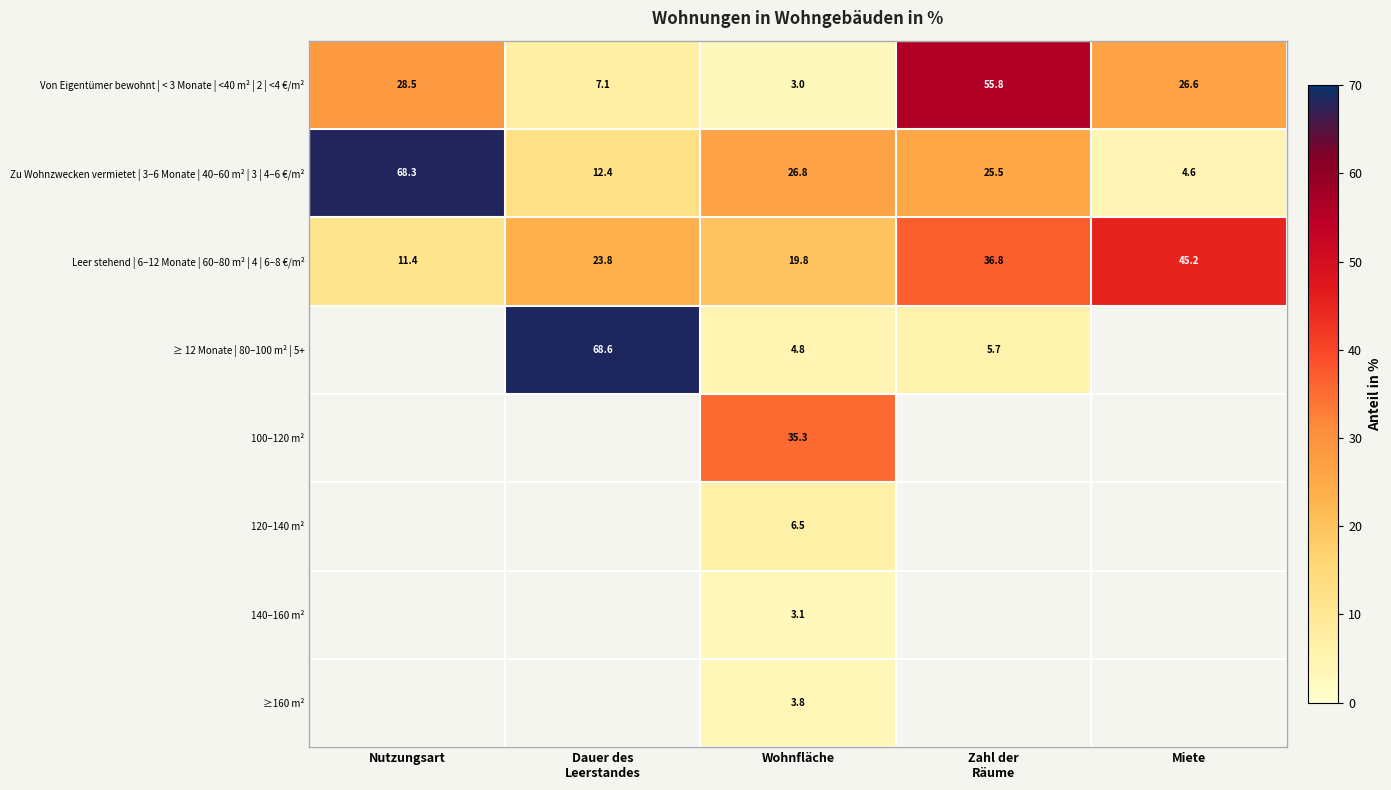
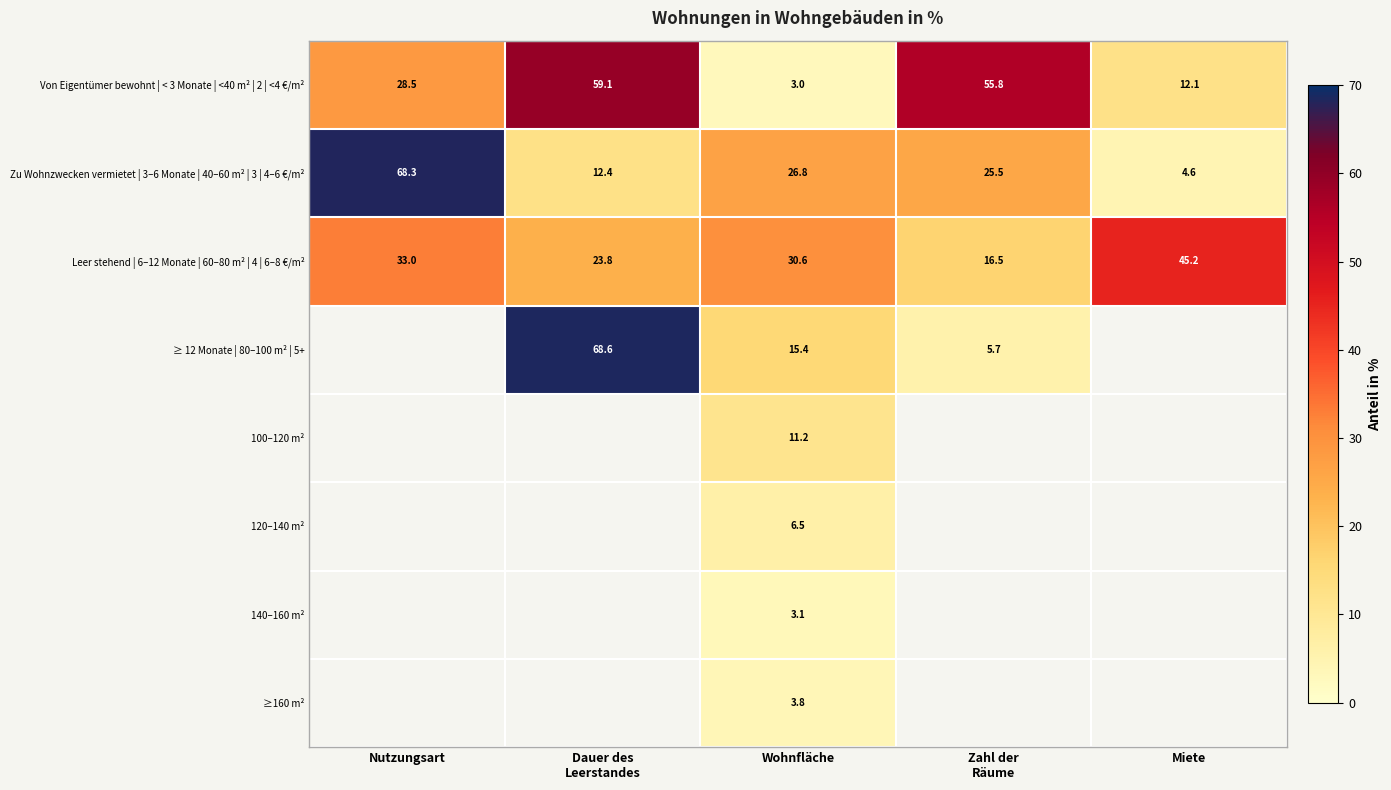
  {
    "Von Eigentümer bewohnt | < 3 Monate | <40 m² | 2 | <4 €/m²": {
      "Nutzungsart": 28.5,
-     "Dauer des Leerstandes": 7.1,
+     "Dauer des Leerstandes": 59.1,
      "Wohnfläche": 3.0,
      "Zahl der Räume": 55.8,
-     "Miete": 26.6
+     "Miete": 12.1
    },
    "Zu Wohnzwecken vermietet | 3–6 Monate | 40–60 m² | 3 | 4–6 €/m²": {
      "Nutzungsart": 68.3,
      "Dauer des Leerstandes": 12.4,
      "Wohnfläche": 26.8,
      "Zahl der Räume": 25.5,
      "Miete": 4.6
    },
    "Leer stehend | 6–12 Monate | 60–80 m² | 4 | 6–8 €/m²": {
-     "Nutzungsart": 11.4,
+     "Nutzungsart": 33.0,
      "Dauer des Leerstandes": 23.8,
-     "Wohnfläche": 19.8,
-     "Zahl der Räume": 36.8,
+     "Wohnfläche": 30.6,
+     "Zahl der Räume": 16.5,
      "Miete": 45.2
    },
    "≥ 12 Monate | 80–100 m² | 5+": {
      "Dauer des Leerstandes": 68.6,
-     "Wohnfläche": 4.8,
+     "Wohnfläche": 15.4,
      "Zahl der Räume": 5.7
    },
    "100–120 m²": {
-     "Wohnfläche": 35.3
+     "Wohnfläche": 11.2
    },
    "120–140 m²": {
      "Wohnfläche": 6.5
    },
    "140–160 m²": {
      "Wohnfläche": 3.1
    },
    "≥160 m²": {
      "Wohnfläche": 3.8
    }
  }
